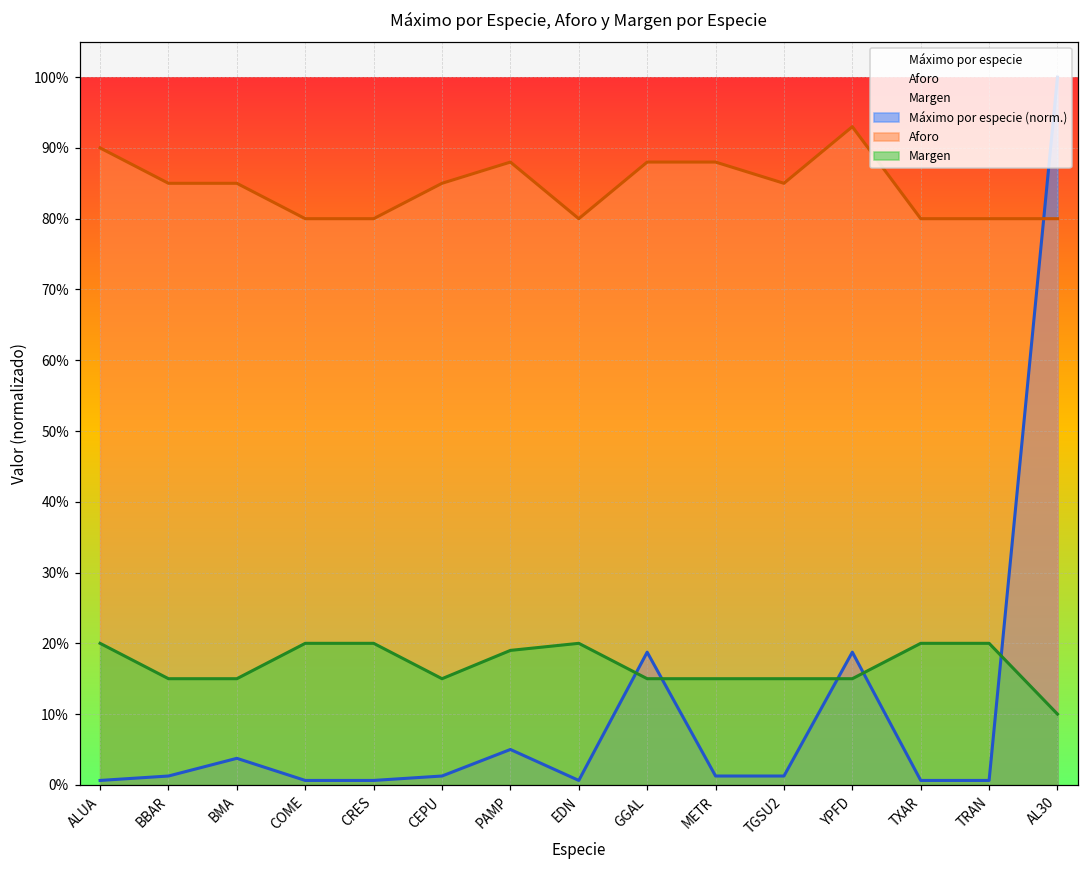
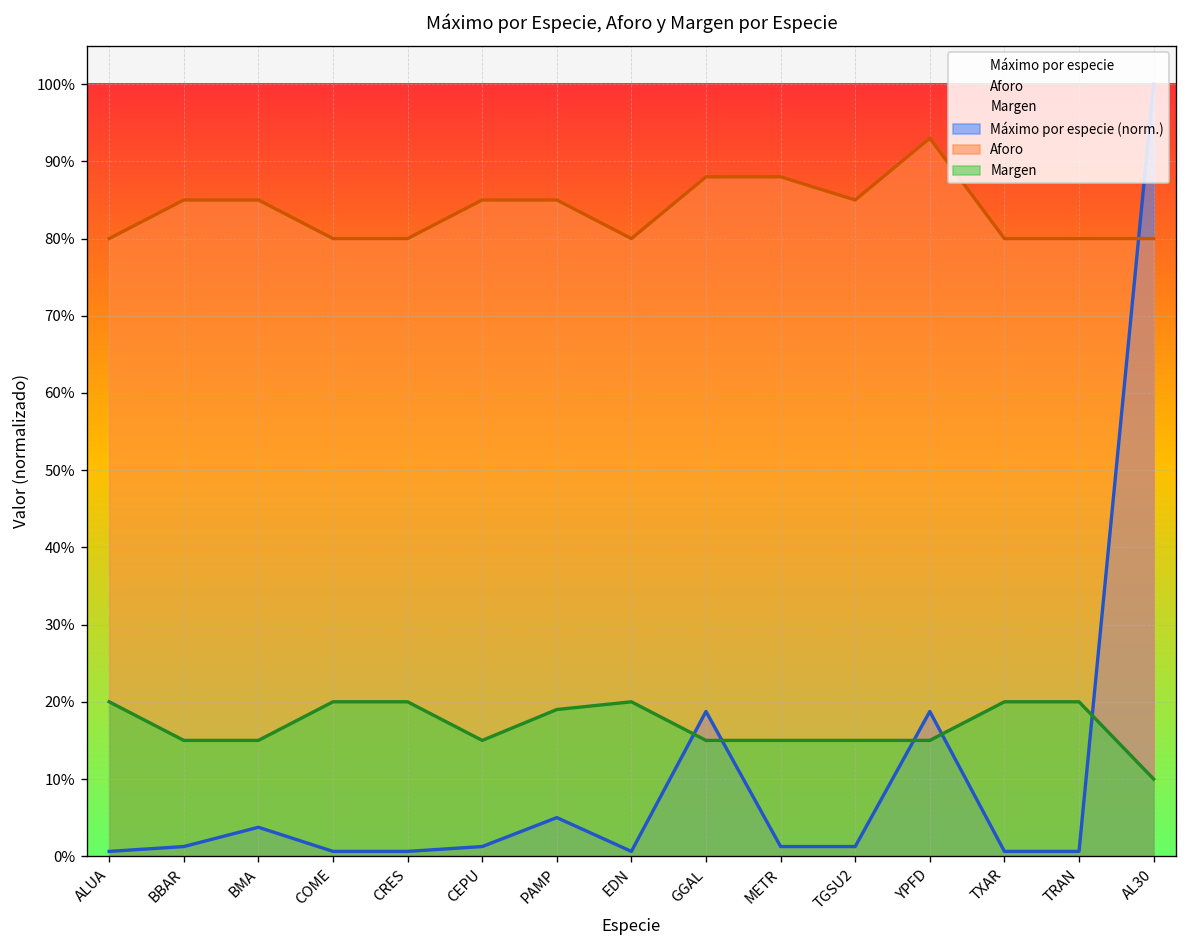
  {
    "Máximo por especie (norm.)": {
      "ALUA": "1%",
      "BBAR": "1%",
      "BMA": "4%",
      "COME": "1%",
      "CRES": "1%",
      "CEPU": "1%",
      "PAMP": "5%",
      "EDN": "1%",
      "GGAL": "19%",
      "METR": "1%",
      "TGSU2": "1%",
      "YPFD": "19%",
      "TXAR": "1%",
      "TRAN": "1%"
    },
    "Aforo": {
-     "ALUA": "90%",
+     "ALUA": "80%",
      "BBAR": "85%",
      "BMA": "85%",
      "COME": "80%",
      "CRES": "80%",
      "CEPU": "85%",
-     "PAMP": "88%",
+     "PAMP": "85%",
      "EDN": "80%",
      "GGAL": "88%",
      "METR": "88%",
      "TGSU2": "85%",
      "YPFD": "93%",
      "TXAR": "80%",
      "TRAN": "80%",
      "AL30": "80%"
    },
    "Margen": {
      "ALUA": "20%",
      "BBAR": "15%",
      "BMA": "15%",
      "COME": "20%",
      "CRES": "20%",
      "CEPU": "15%",
      "PAMP": "19%",
      "EDN": "20%",
      "GGAL": "15%",
      "METR": "15%",
      "TGSU2": "15%",
      "YPFD": "15%",
      "TXAR": "20%",
      "TRAN": "20%",
      "AL30": "10%"
    }
  }
